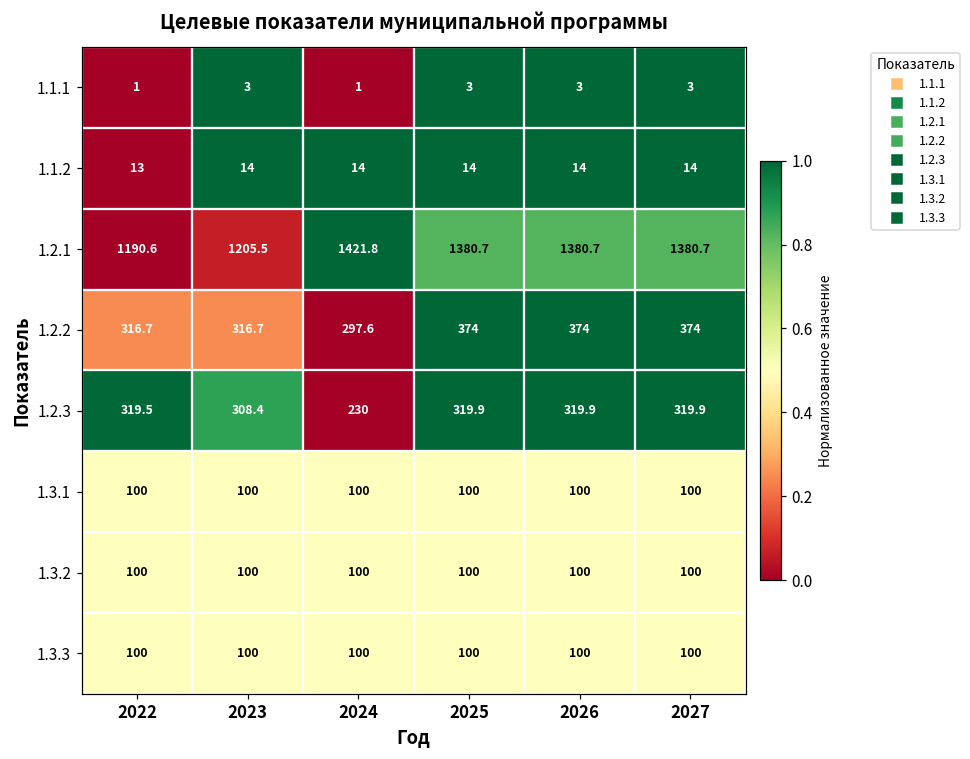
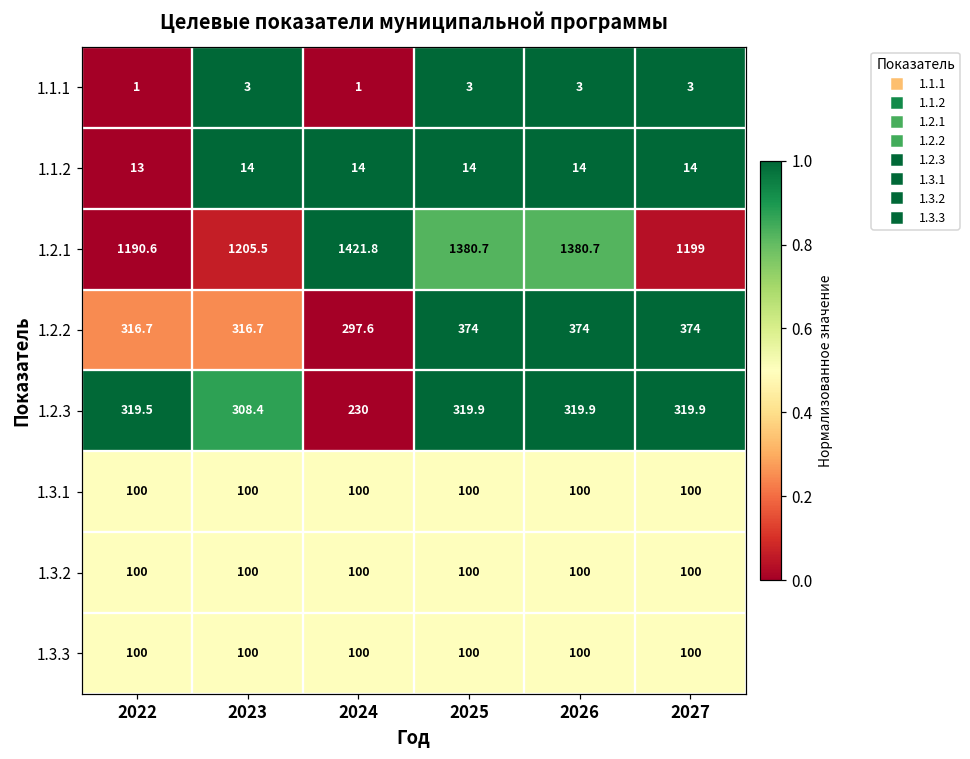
  {
    "1.1.1": {
      "2022": 1,
      "2023": 3,
      "2024": 1,
      "2025": 3,
      "2026": 3,
      "2027": 3
    },
    "1.1.2": {
      "2022": 13,
      "2023": 14,
      "2024": 14,
      "2025": 14,
      "2026": 14,
      "2027": 14
    },
    "1.2.1": {
      "2022": 1190.6,
      "2023": 1205.5,
      "2024": 1421.8,
      "2025": 1380.7,
      "2026": 1380.7,
-     "2027": 1380.7
+     "2027": 1199
    },
    "1.2.2": {
      "2022": 316.7,
      "2023": 316.7,
      "2024": 297.6,
      "2025": 374,
      "2026": 374,
      "2027": 374
    },
    "1.2.3": {
      "2022": 319.5,
      "2023": 308.4,
      "2024": 230,
      "2025": 319.9,
      "2026": 319.9,
      "2027": 319.9
    },
    "1.3.1": {
      "2022": 100,
      "2023": 100,
      "2024": 100,
      "2025": 100,
      "2026": 100,
      "2027": 100
    },
    "1.3.2": {
      "2022": 100,
      "2023": 100,
      "2024": 100,
      "2025": 100,
      "2026": 100,
      "2027": 100
    },
    "1.3.3": {
      "2022": 100,
      "2023": 100,
      "2024": 100,
      "2025": 100,
      "2026": 100,
      "2027": 100
    }
  }
